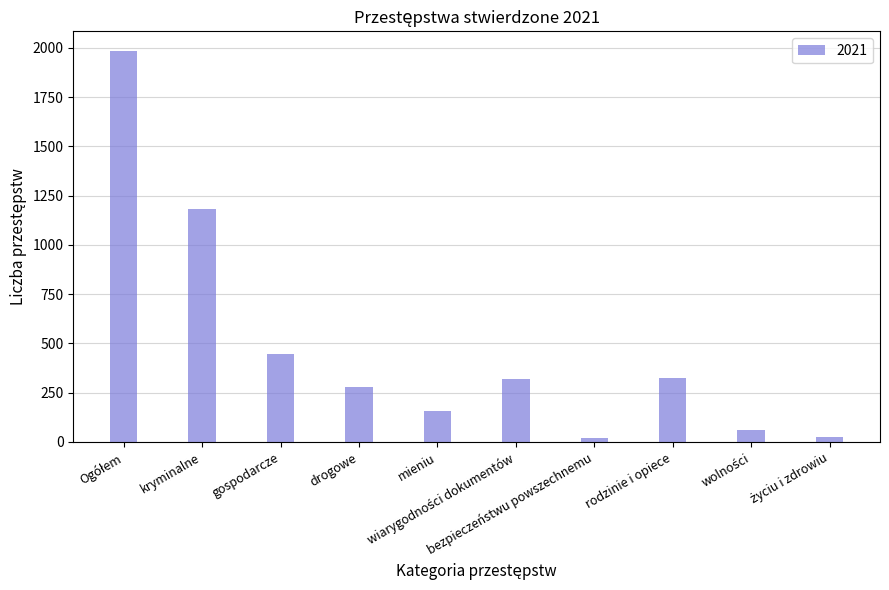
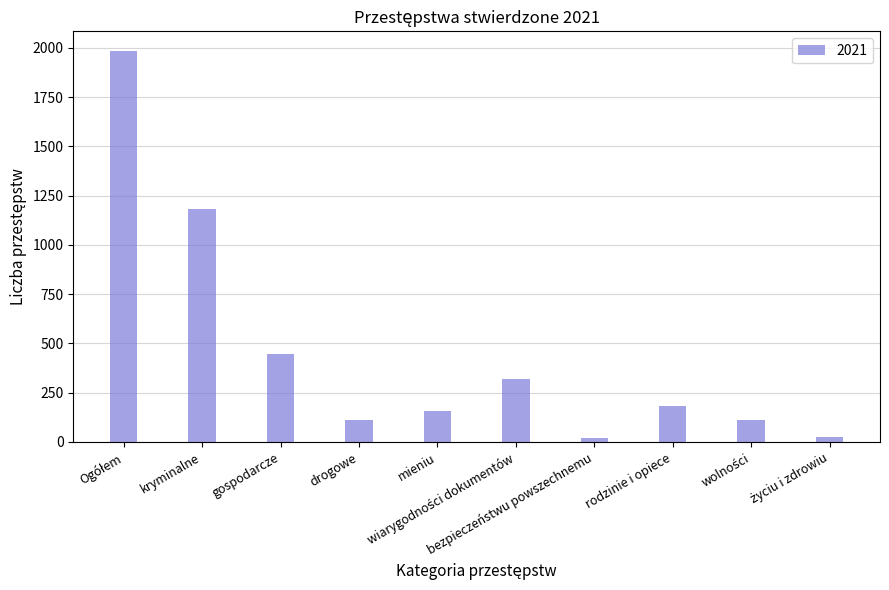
  {
    "Ogółem": 1990,
    "kryminalne": 1180,
    "gospodarcze": 450,
-   "drogowe": 280,
+   "drogowe": 110,
    "mieniu": 160,
    "wiarygodności dokumentów": 320,
    "bezpieczeństwu powszechnemu": 20,
-   "rodzinie i opiece": 320,
-   "wolności": 60,
+   "rodzinie i opiece": 190,
+   "wolności": 110,
    "życiu i zdrowiu": 30
  }
